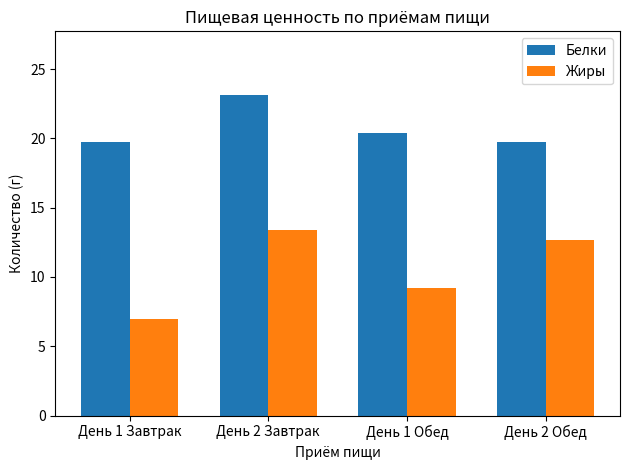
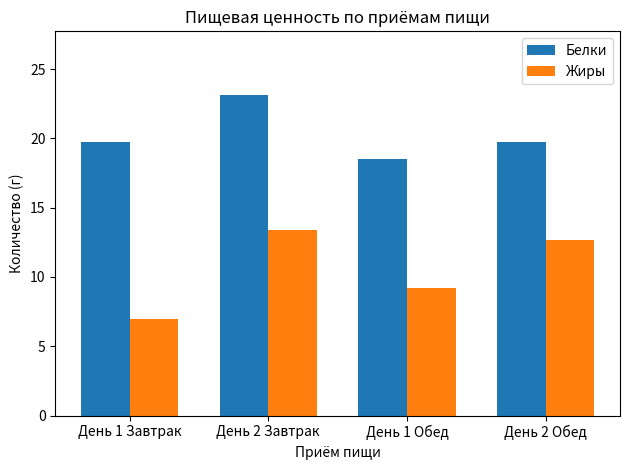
  {
    "Белки": {
      "День 1 Завтрак": 19.7,
      "День 2 Завтрак": 23.1,
-     "День 1 Обед": 20.4,
+     "День 1 Обед": 18.5,
      "День 2 Обед": 19.7
    },
    "Жиры": {
      "День 1 Завтрак": 7.0,
      "День 2 Завтрак": 13.4,
      "День 1 Обед": 9.2,
      "День 2 Обед": 12.7
    }
  }
